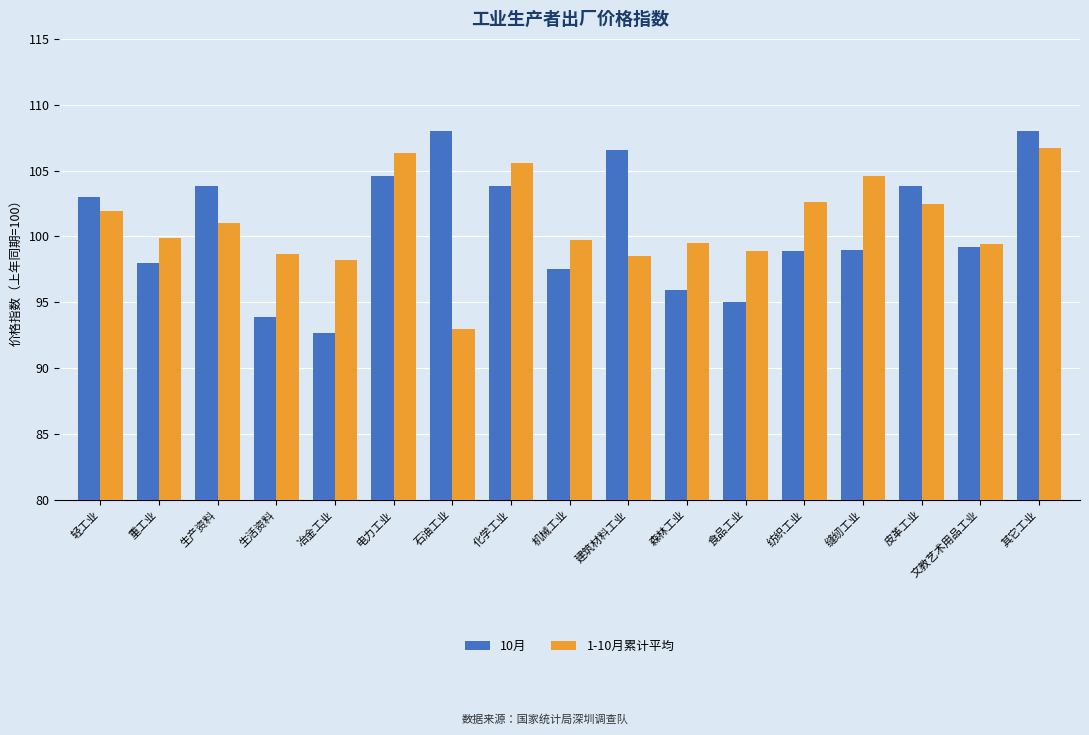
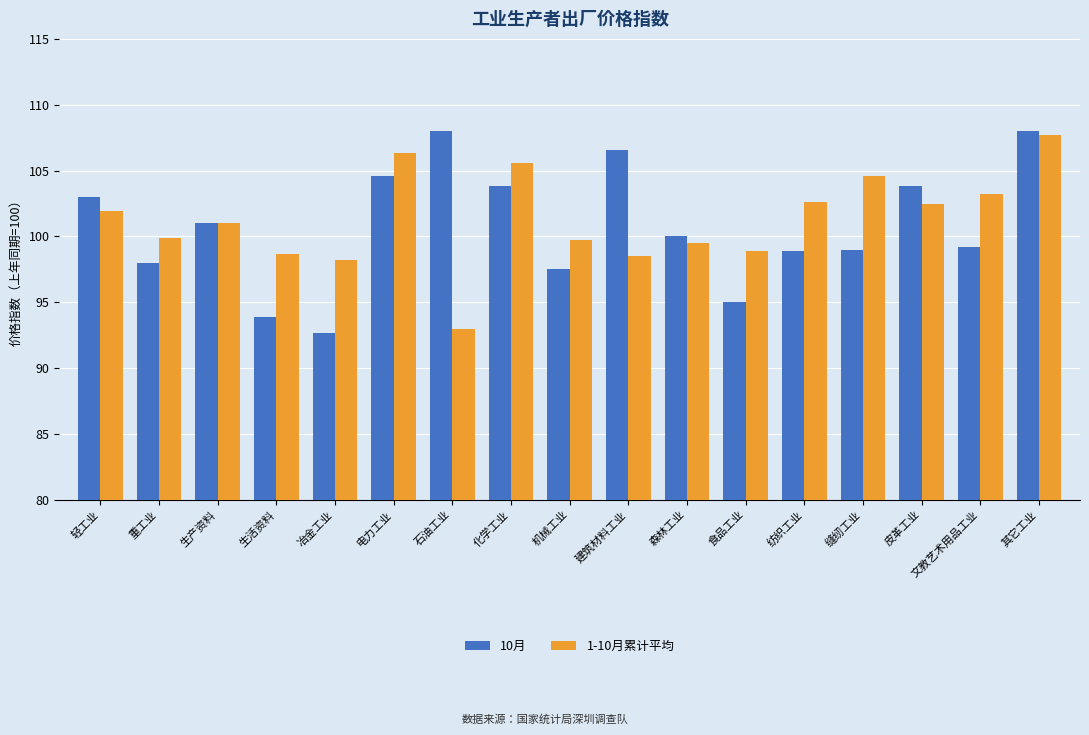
  {
    "10月": {
      "轻工业": 103.0,
      "重工业": 98.0,
-     "生产资料": 103.8,
+     "生产资料": 101.0,
      "生活资料": 93.9,
      "冶金工业": 92.7,
      "电力工业": 104.6,
      "石油工业": 108.0,
      "化学工业": 103.8,
      "机械工业": 97.5,
      "建筑材料工业": 106.6,
-     "森林工业": 95.9,
+     "森林工业": 100.0,
      "食品工业": 95.0,
      "纺织工业": 98.9,
      "缝纫工业": 99.0,
      "皮革工业": 103.8,
      "文教艺术用品工业": 99.2,
      "其它工业": 108.0
    },
    "1-10月累计平均": {
      "轻工业": 101.9,
      "重工业": 99.9,
      "生产资料": 101.0,
      "生活资料": 98.7,
      "冶金工业": 98.2,
      "电力工业": 106.3,
      "石油工业": 93.0,
      "化学工业": 105.6,
      "机械工业": 99.7,
      "建筑材料工业": 98.5,
      "森林工业": 99.5,
      "食品工业": 98.9,
      "纺织工业": 102.6,
      "缝纫工业": 104.6,
      "皮革工业": 102.5,
-     "文教艺术用品工业": 99.4,
-     "其它工业": 106.7
+     "文教艺术用品工业": 103.2,
+     "其它工业": 107.7
    }
  }
